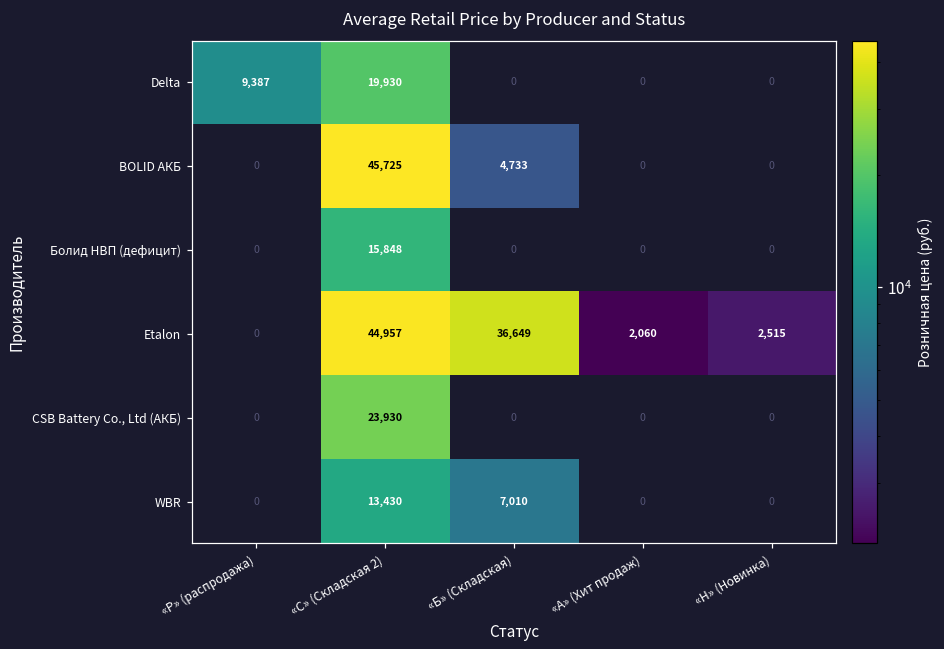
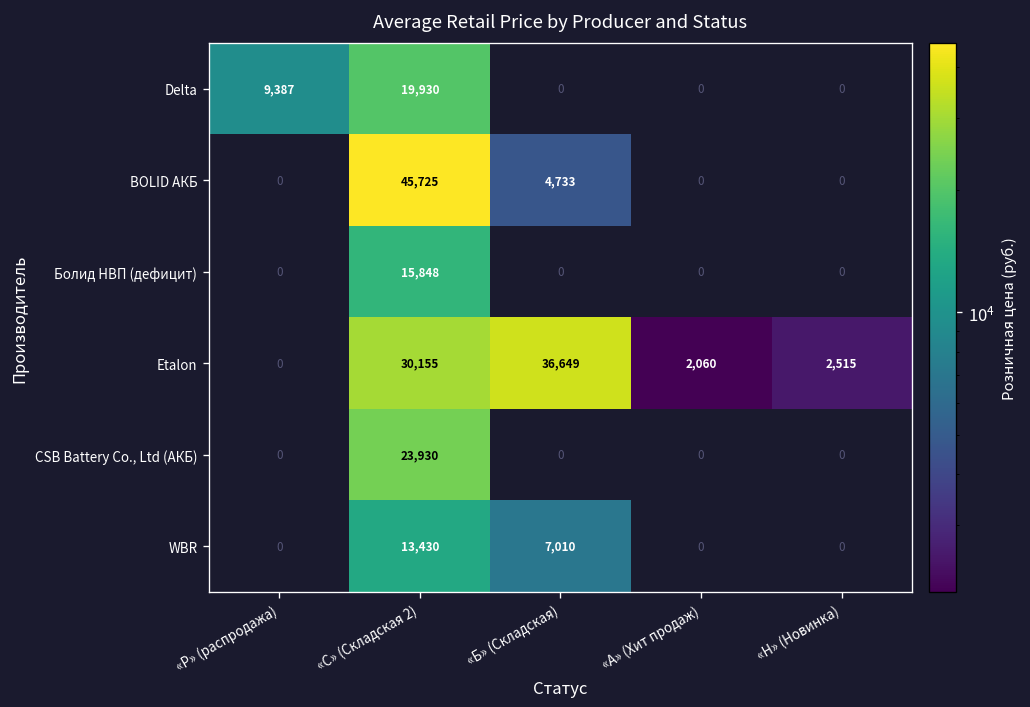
  {
    "Delta": {
      "«Р» (распродажа)": "9,387",
      "«С» (Складская 2)": "19,930"
    },
    "BOLID АКБ": {
      "«С» (Складская 2)": "45,725",
      "«Б» (Складская)": "4,733"
    },
    "Болид НВП (дефицит)": {
      "«С» (Складская 2)": "15,848"
    },
    "Etalon": {
-     "«С» (Складская 2)": "44,957",
+     "«С» (Складская 2)": "30,155",
      "«Б» (Складская)": "36,649",
      "«А» (Хит продаж)": "2,060",
      "«Н» (Новинка)": "2,515"
    },
    "CSB Battery Co., Ltd (АКБ)": {
      "«С» (Складская 2)": "23,930"
    },
    "WBR": {
      "«С» (Складская 2)": "13,430",
      "«Б» (Складская)": "7,010"
    }
  }
